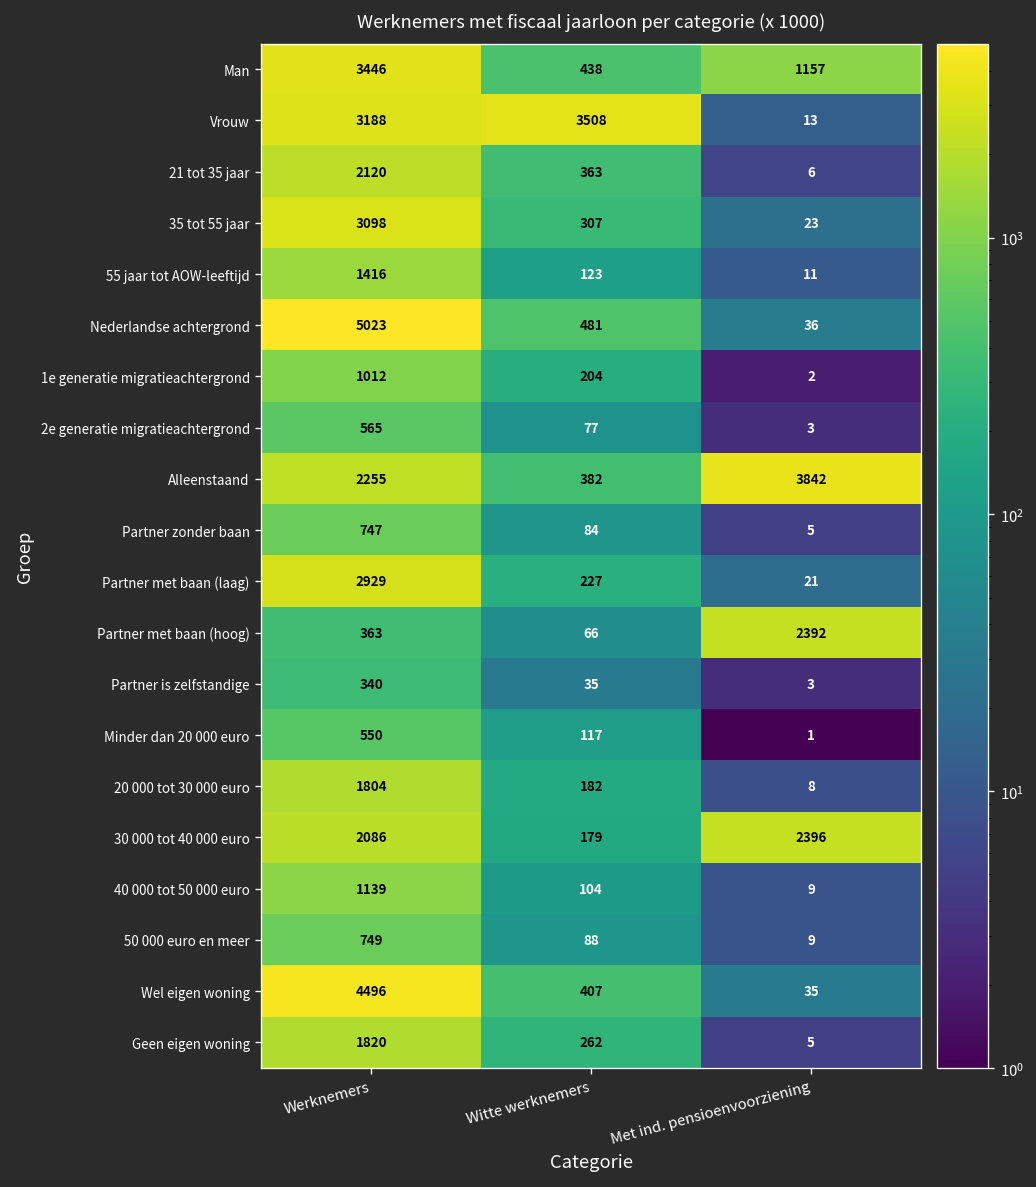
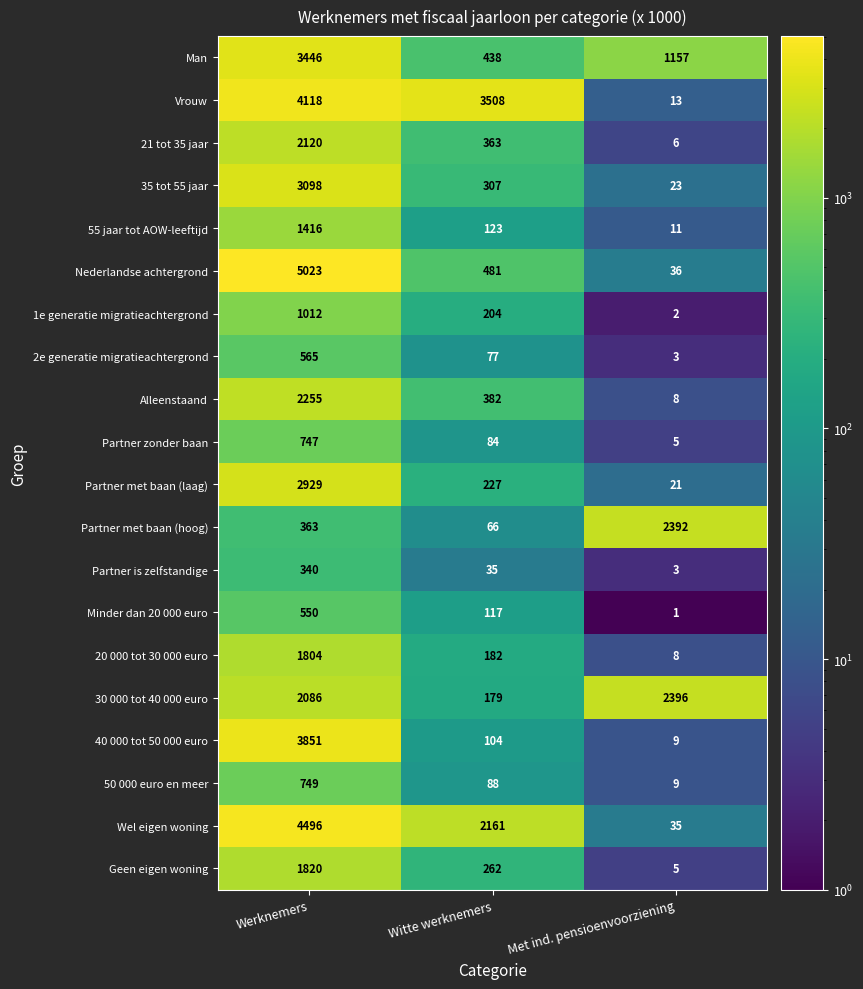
  {
    "Man": {
      "Werknemers": 3446,
      "Witte werknemers": 438,
      "Met ind. pensioenvoorziening": 1157
    },
    "Vrouw": {
-     "Werknemers": 3188,
+     "Werknemers": 4118,
      "Witte werknemers": 3508,
      "Met ind. pensioenvoorziening": 13
    },
    "21 tot 35 jaar": {
      "Werknemers": 2120,
      "Witte werknemers": 363,
      "Met ind. pensioenvoorziening": 6
    },
    "35 tot 55 jaar": {
      "Werknemers": 3098,
      "Witte werknemers": 307,
      "Met ind. pensioenvoorziening": 23
    },
    "55 jaar tot AOW-leeftijd": {
      "Werknemers": 1416,
      "Witte werknemers": 123,
      "Met ind. pensioenvoorziening": 11
    },
    "Nederlandse achtergrond": {
      "Werknemers": 5023,
      "Witte werknemers": 481,
      "Met ind. pensioenvoorziening": 36
    },
    "1e generatie migratieachtergrond": {
      "Werknemers": 1012,
      "Witte werknemers": 204,
      "Met ind. pensioenvoorziening": 2
    },
    "2e generatie migratieachtergrond": {
      "Werknemers": 565,
      "Witte werknemers": 77,
      "Met ind. pensioenvoorziening": 3
    },
    "Alleenstaand": {
      "Werknemers": 2255,
      "Witte werknemers": 382,
-     "Met ind. pensioenvoorziening": 3842
+     "Met ind. pensioenvoorziening": 8
    },
    "Partner zonder baan": {
      "Werknemers": 747,
      "Witte werknemers": 84,
      "Met ind. pensioenvoorziening": 5
    },
    "Partner met baan (laag)": {
      "Werknemers": 2929,
      "Witte werknemers": 227,
      "Met ind. pensioenvoorziening": 21
    },
    "Partner met baan (hoog)": {
      "Werknemers": 363,
      "Witte werknemers": 66,
      "Met ind. pensioenvoorziening": 2392
    },
    "Partner is zelfstandige": {
      "Werknemers": 340,
      "Witte werknemers": 35,
      "Met ind. pensioenvoorziening": 3
    },
    "Minder dan 20 000 euro": {
      "Werknemers": 550,
      "Witte werknemers": 117,
      "Met ind. pensioenvoorziening": 1
    },
    "20 000 tot 30 000 euro": {
      "Werknemers": 1804,
      "Witte werknemers": 182,
      "Met ind. pensioenvoorziening": 8
    },
    "30 000 tot 40 000 euro": {
      "Werknemers": 2086,
      "Witte werknemers": 179,
      "Met ind. pensioenvoorziening": 2396
    },
    "40 000 tot 50 000 euro": {
-     "Werknemers": 1139,
+     "Werknemers": 3851,
      "Witte werknemers": 104,
      "Met ind. pensioenvoorziening": 9
    },
    "50 000 euro en meer": {
      "Werknemers": 749,
      "Witte werknemers": 88,
      "Met ind. pensioenvoorziening": 9
    },
    "Wel eigen woning": {
      "Werknemers": 4496,
-     "Witte werknemers": 407,
+     "Witte werknemers": 2161,
      "Met ind. pensioenvoorziening": 35
    },
    "Geen eigen woning": {
      "Werknemers": 1820,
      "Witte werknemers": 262,
      "Met ind. pensioenvoorziening": 5
    }
  }
